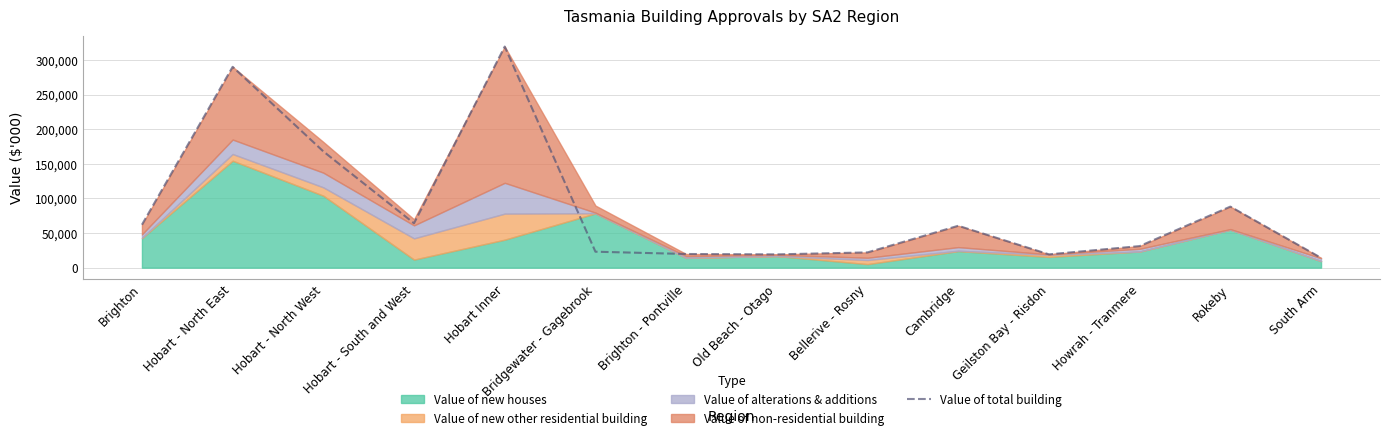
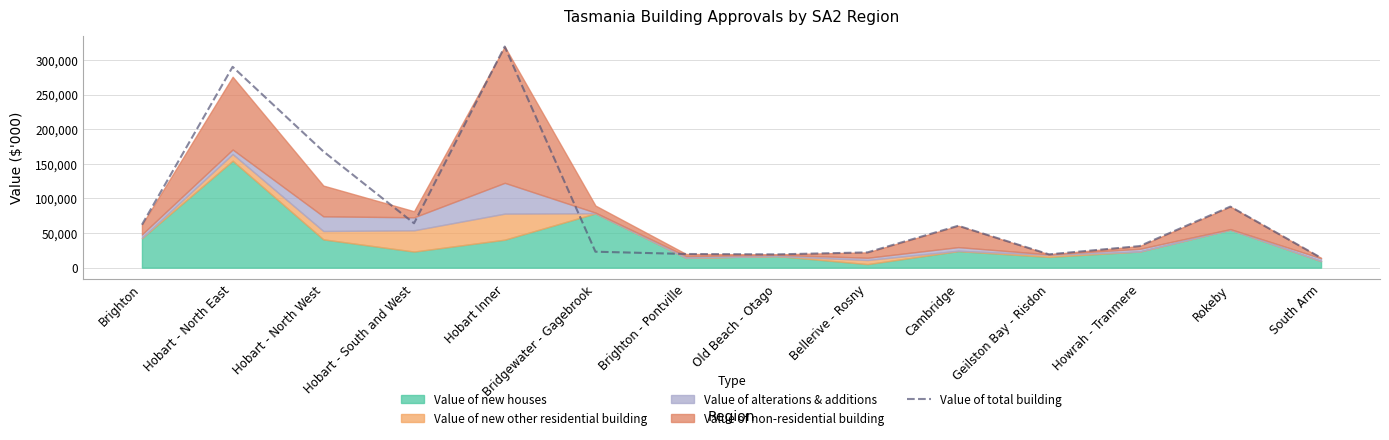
  {
    "Value of new houses": {
      "Hobart - North East": "150,000",
-     "Hobart - North West": "100,000",
-     "Hobart - South and West": "10,000",
+     "Hobart - North West": "40,000",
+     "Hobart - South and West": "20,000",
      "Hobart Inner": "40,000",
      "Bellerive - Rosny": "10,000"
    },
    "Value of total building": {
      "Hobart - North West": "170,000",
      "Bridgewater - Gagebrook": "20,000"
    },
    "Value of alterations & additions": {
      "Brighton": "0",
-     "Hobart - North East": "20,000",
+     "Hobart - North East": "10,000",
      "Hobart - North West": "20,000",
      "Hobart Inner": "40,000",
      "Cambridge": "10,000",
      "Howrah - Tranmere": "0"
    }
  }
